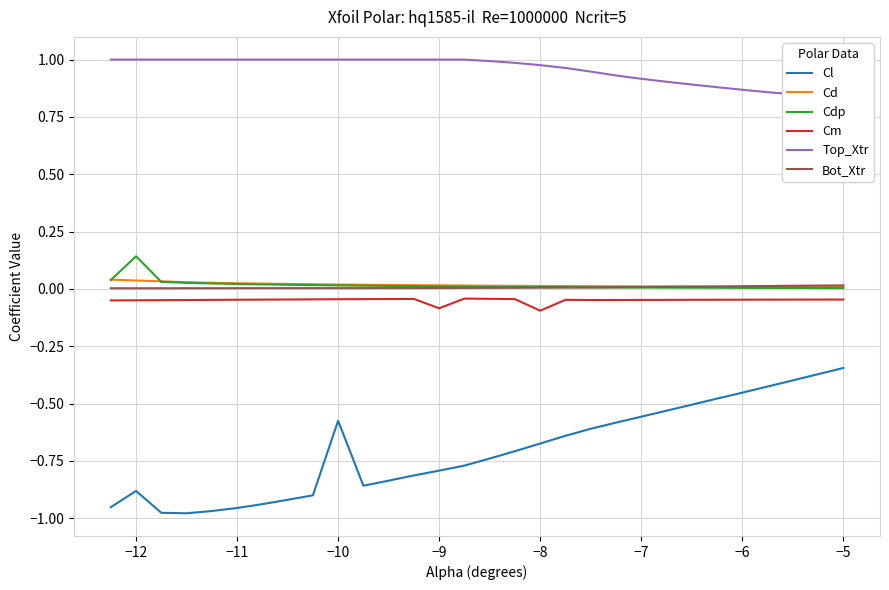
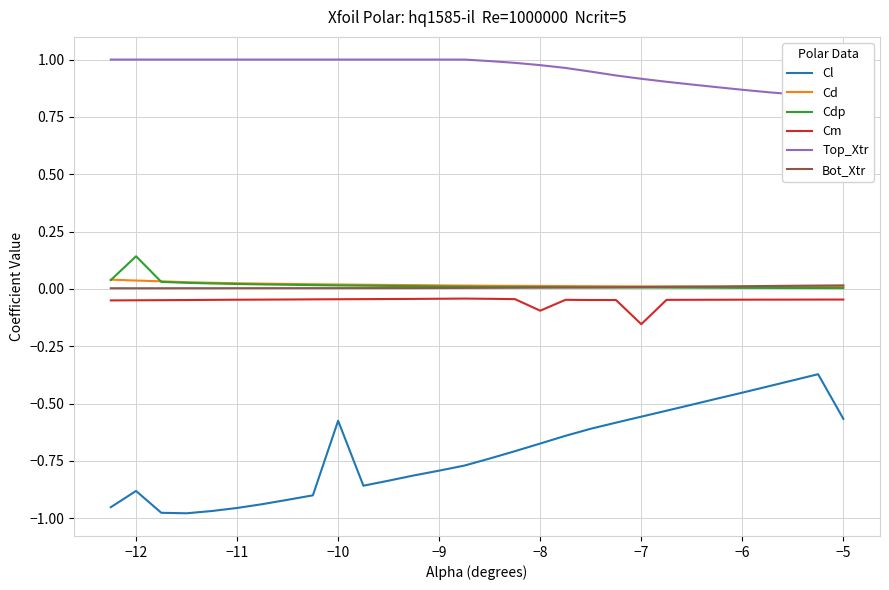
  {
    "Cl": {
      "−12": -0.88,
      "−11": -0.96,
      "−10": -0.58,
      "−9": -0.79,
      "−8": -0.67,
      "−7": -0.56,
      "−6": -0.45,
-     "−5": -0.35
+     "−5": -0.57
    },
    "Cd": {
      "−12": 0.04
    },
    "Cdp": {
      "−12": 0.14
    },
    "Cm": {
      "−12": -0.05,
      "−11": -0.05,
      "−10": -0.05,
-     "−9": -0.08,
+     "−9": -0.04,
      "−8": -0.10,
-     "−7": -0.05,
+     "−7": -0.15,
      "−6": -0.05,
      "−5": -0.05
    },
    "Top_Xtr": {
      "−12": 1.00,
      "−11": 1.00,
      "−10": 1.00,
      "−9": 1.00,
      "−8": 0.98,
      "−7": 0.92,
      "−6": 0.87
    },
    "Bot_Xtr": {
      "−12": 0.00,
      "−11": 0.00,
      "−10": 0.00
    }
  }
